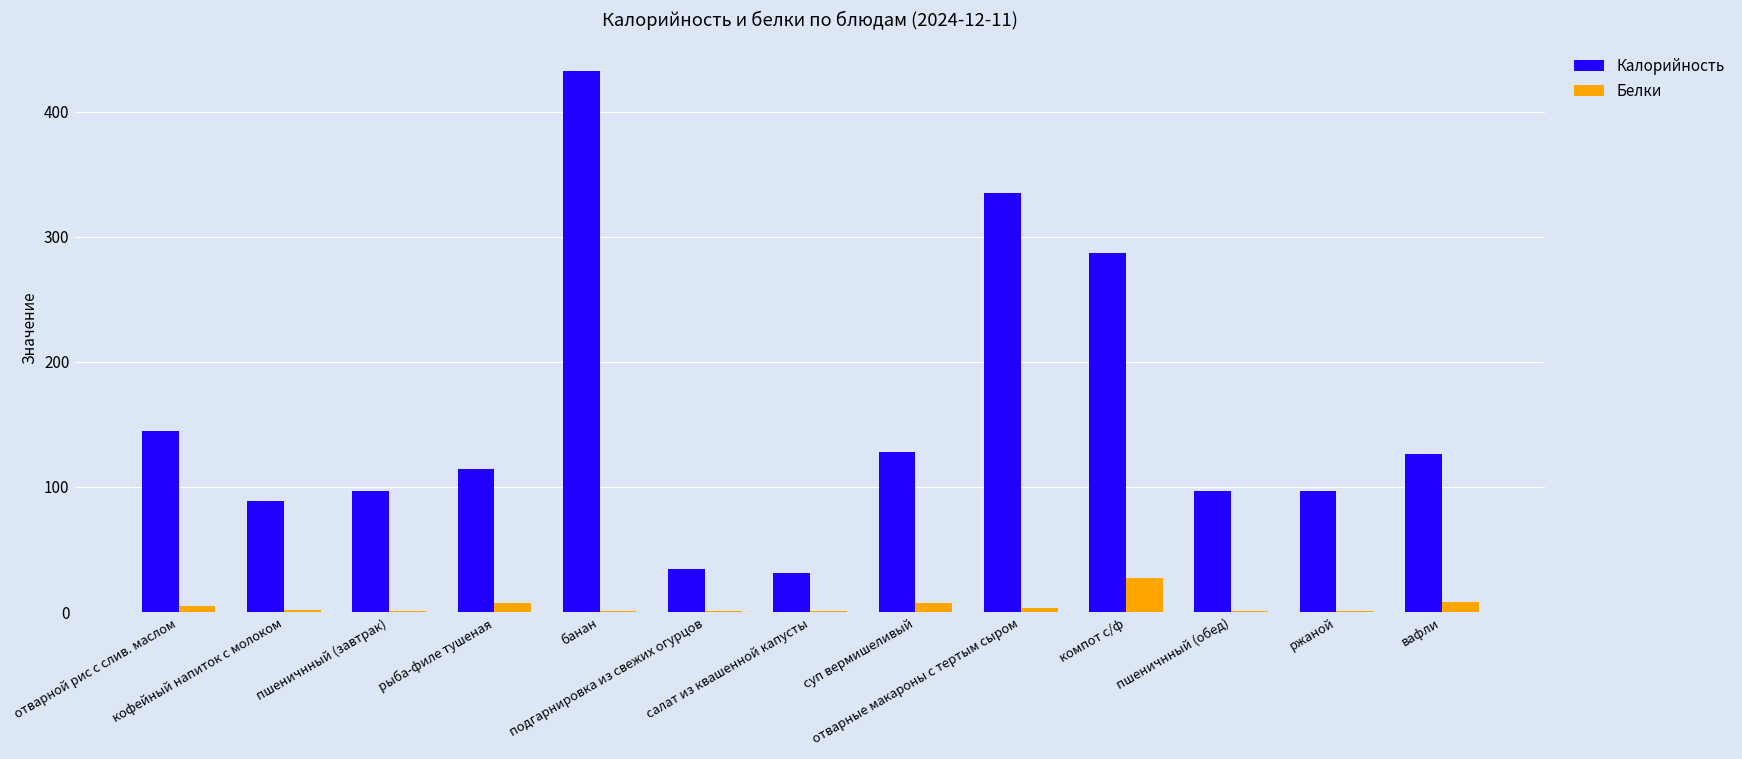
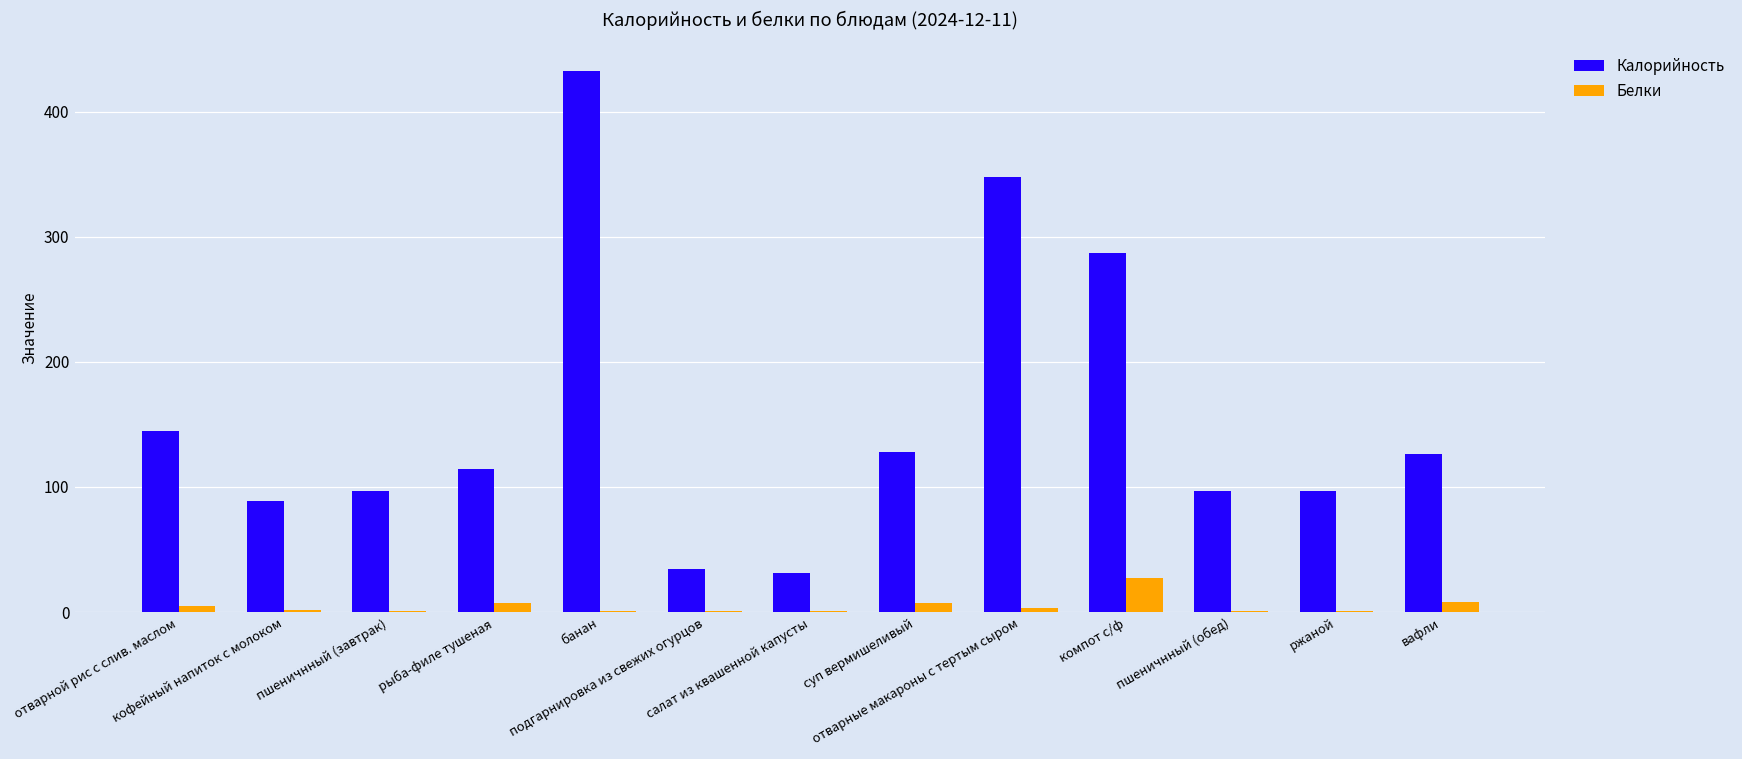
  {
    "Калорийность": {
      "отварной рис с слив. маслом": 145,
      "кофейный напиток с молоком": 89,
      "пшеничнный (завтрак)": 97,
      "рыба-филе тушеная": 114,
      "банан": 432,
      "подгарнировка из свежих огурцов": 34,
      "салат из квашенной капусты": 31,
      "суп вермишеливый": 128,
-     "отварные макароны с тертым сыром": 335,
+     "отварные макароны с тертым сыром": 348,
      "компот с/ф": 287,
      "пшеничнный (обед)": 97,
      "ржаной": 97,
      "вафли": 126
    },
    "Белки": {
      "отварной рис с слив. маслом": 5,
      "рыба-филе тушеная": 7,
      "суп вермишеливый": 7,
      "отварные макароны с тертым сыром": 3,
      "компот с/ф": 27,
      "вафли": 8
    }
  }
